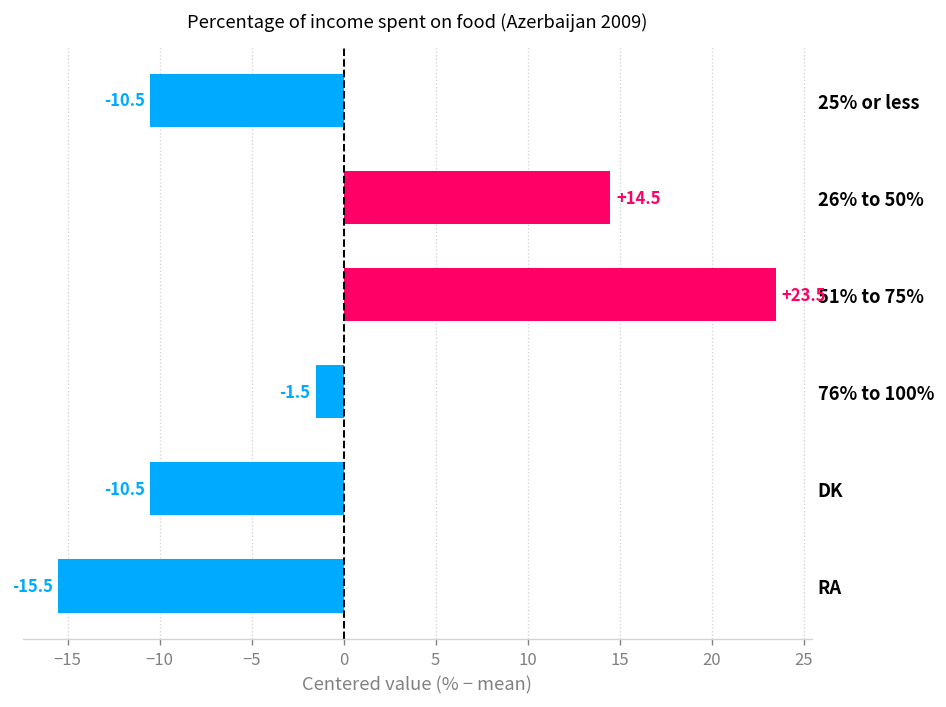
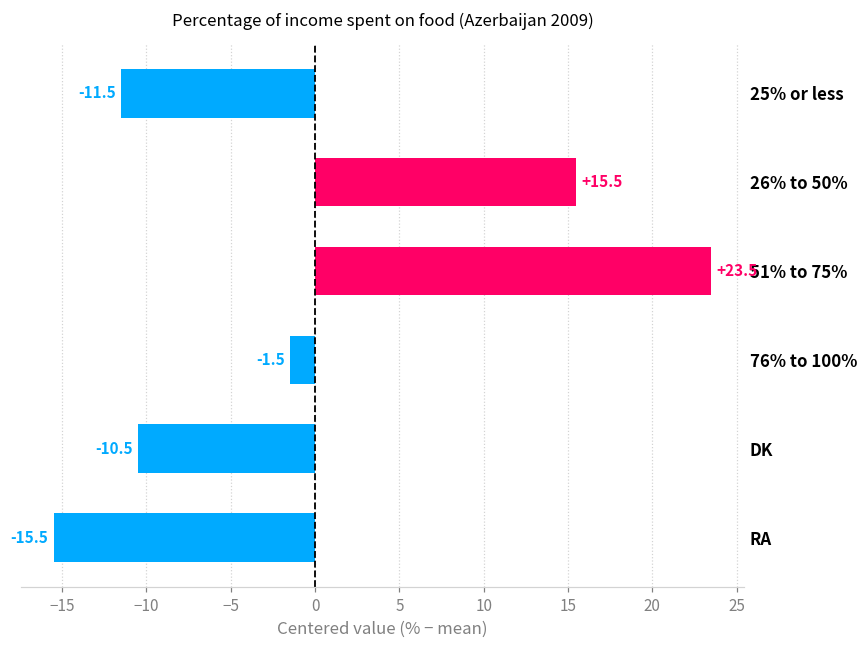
  {
-   "25% or less": "-10.5",
-   "26% to 50%": "+14.5",
+   "25% or less": "-11.5",
+   "26% to 50%": "+15.5",
    "51% to 75%": "+23.5",
    "76% to 100%": "-1.5",
    "DK": "-10.5",
    "RA": "-15.5"
  }
